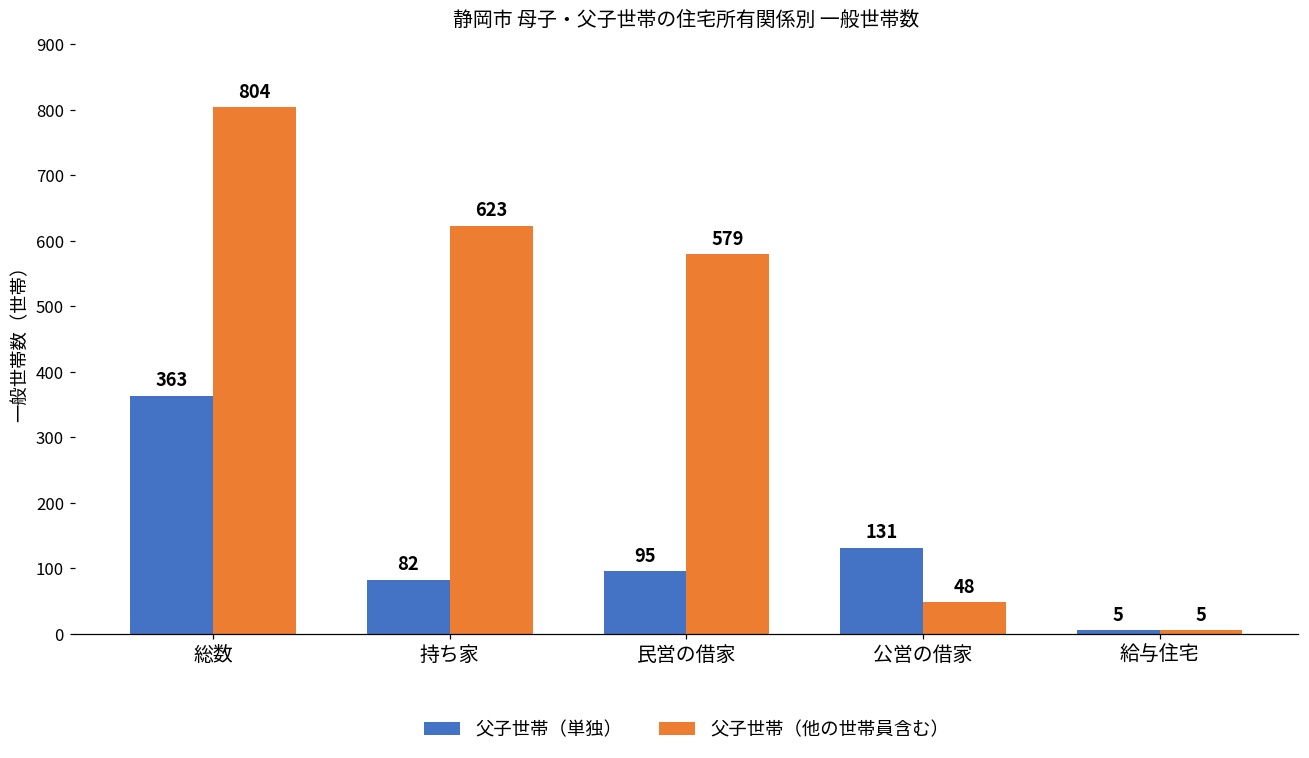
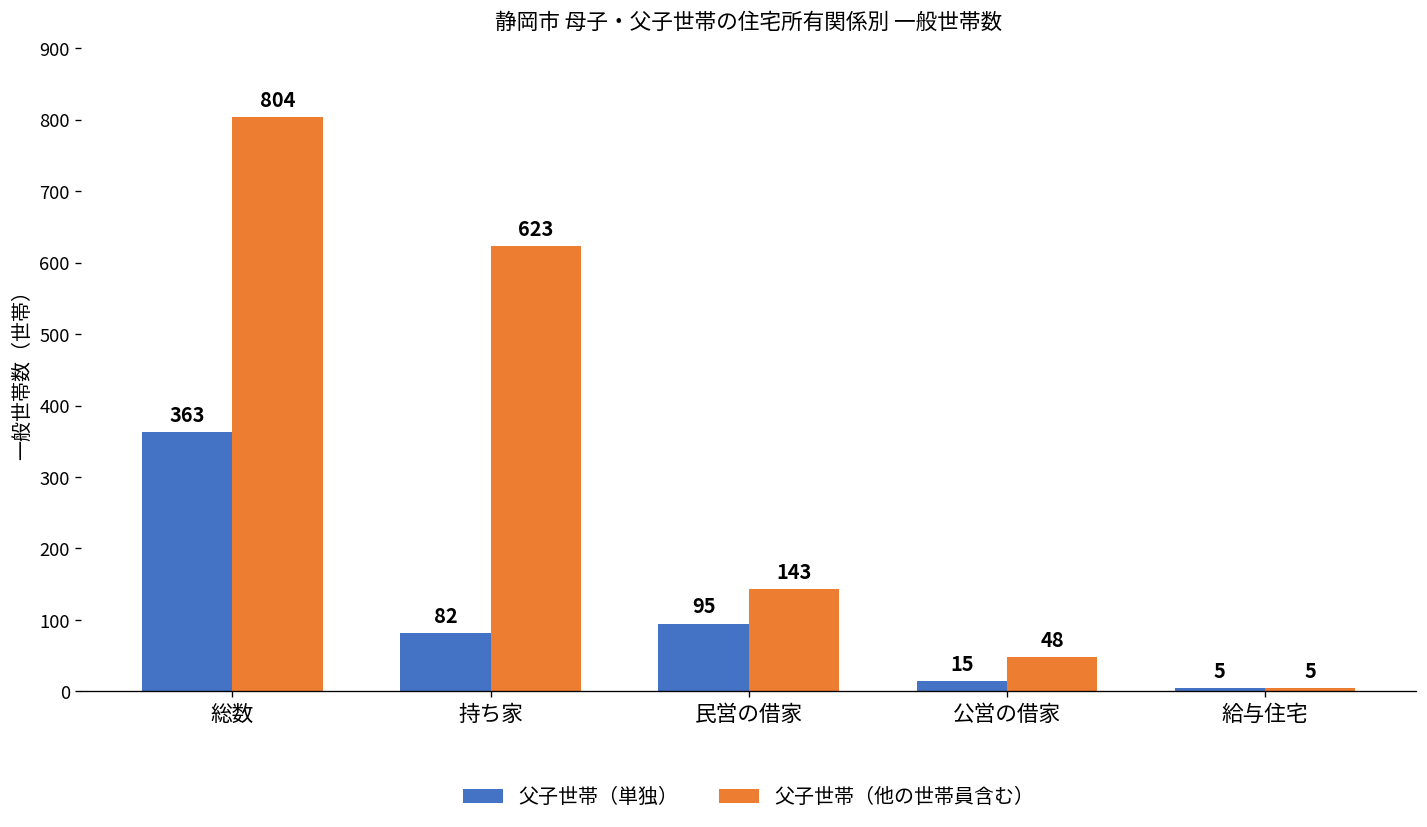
  {
    "父子世帯（単独）": {
      "総数": 363,
      "持ち家": 82,
      "民営の借家": 95,
-     "公営の借家": 131,
+     "公営の借家": 15,
      "給与住宅": 5
    },
    "父子世帯（他の世帯員含む）": {
      "総数": 804,
      "持ち家": 623,
-     "民営の借家": 579,
+     "民営の借家": 143,
      "公営の借家": 48,
      "給与住宅": 5
    }
  }
